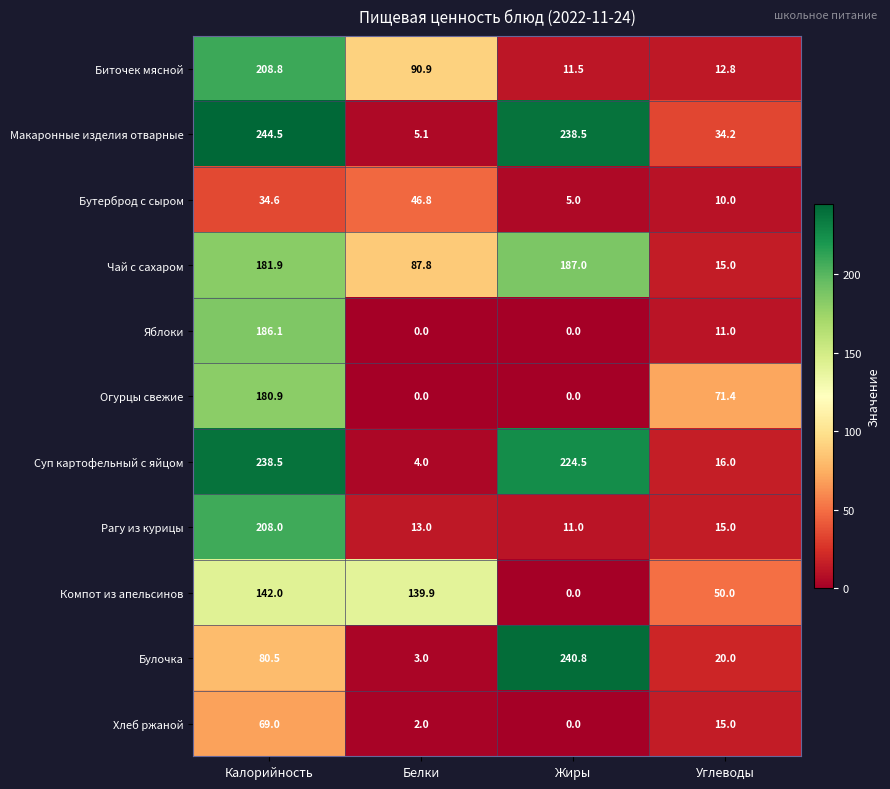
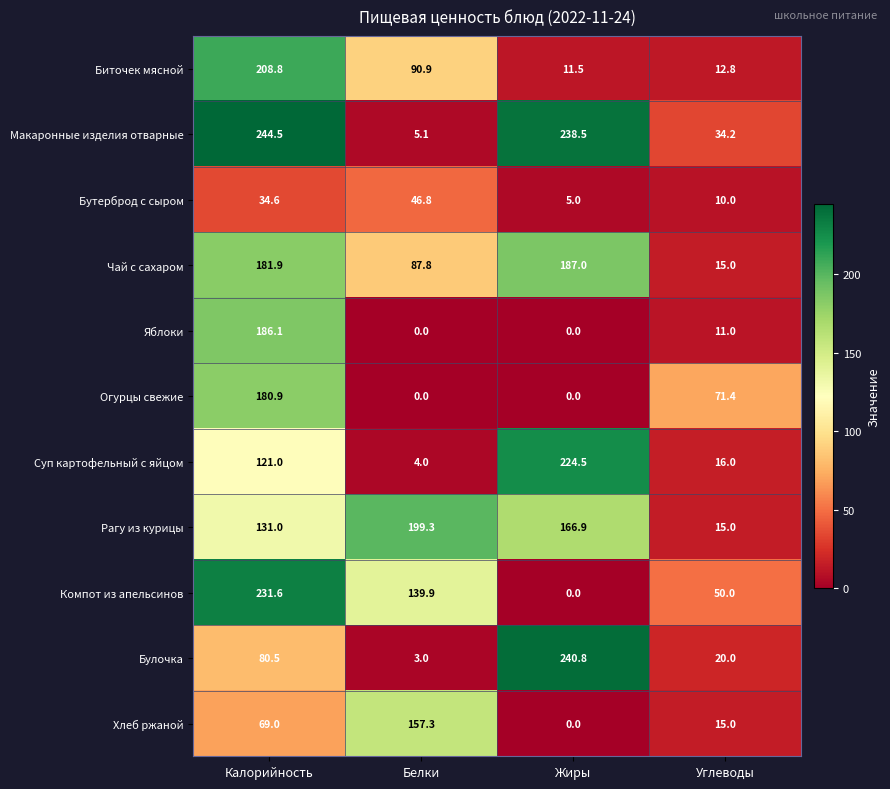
  {
    "Биточек мясной": {
      "Калорийность": 208.8,
      "Белки": 90.9,
      "Жиры": 11.5,
      "Углеводы": 12.8
    },
    "Макаронные изделия отварные": {
      "Калорийность": 244.5,
      "Белки": 5.1,
      "Жиры": 238.5,
      "Углеводы": 34.2
    },
    "Бутерброд с сыром": {
      "Калорийность": 34.6,
      "Белки": 46.8,
      "Жиры": 5.0,
      "Углеводы": 10.0
    },
    "Чай с сахаром": {
      "Калорийность": 181.9,
      "Белки": 87.8,
      "Жиры": 187.0,
      "Углеводы": 15.0
    },
    "Яблоки": {
      "Калорийность": 186.1,
      "Белки": 0.0,
      "Жиры": 0.0,
      "Углеводы": 11.0
    },
    "Огурцы свежие": {
      "Калорийность": 180.9,
      "Белки": 0.0,
      "Жиры": 0.0,
      "Углеводы": 71.4
    },
    "Суп картофельный с яйцом": {
-     "Калорийность": 238.5,
+     "Калорийность": 121.0,
      "Белки": 4.0,
      "Жиры": 224.5,
      "Углеводы": 16.0
    },
    "Рагу из курицы": {
-     "Калорийность": 208.0,
-     "Белки": 13.0,
-     "Жиры": 11.0,
+     "Калорийность": 131.0,
+     "Белки": 199.3,
+     "Жиры": 166.9,
      "Углеводы": 15.0
    },
    "Компот из апельсинов": {
-     "Калорийность": 142.0,
+     "Калорийность": 231.6,
      "Белки": 139.9,
      "Жиры": 0.0,
      "Углеводы": 50.0
    },
    "Булочка": {
      "Калорийность": 80.5,
      "Белки": 3.0,
      "Жиры": 240.8,
      "Углеводы": 20.0
    },
    "Хлеб ржаной": {
      "Калорийность": 69.0,
-     "Белки": 2.0,
+     "Белки": 157.3,
      "Жиры": 0.0,
      "Углеводы": 15.0
    }
  }
